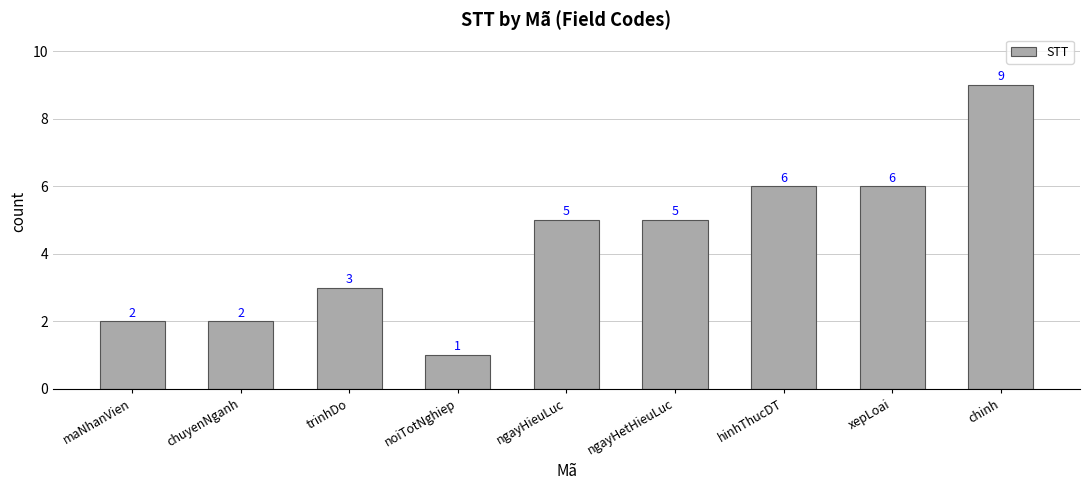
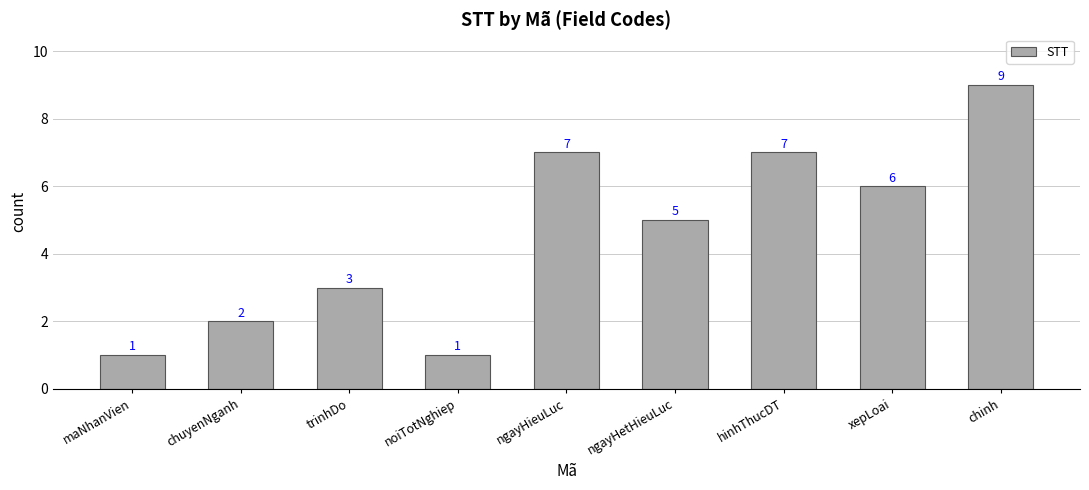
  {
-   "maNhanVien": 2,
+   "maNhanVien": 1,
    "chuyenNganh": 2,
    "trinhDo": 3,
    "noiTotNghiep": 1,
-   "ngayHieuLuc": 5,
+   "ngayHieuLuc": 7,
    "ngayHetHieuLuc": 5,
-   "hinhThucDT": 6,
+   "hinhThucDT": 7,
    "xepLoai": 6,
    "chinh": 9
  }
